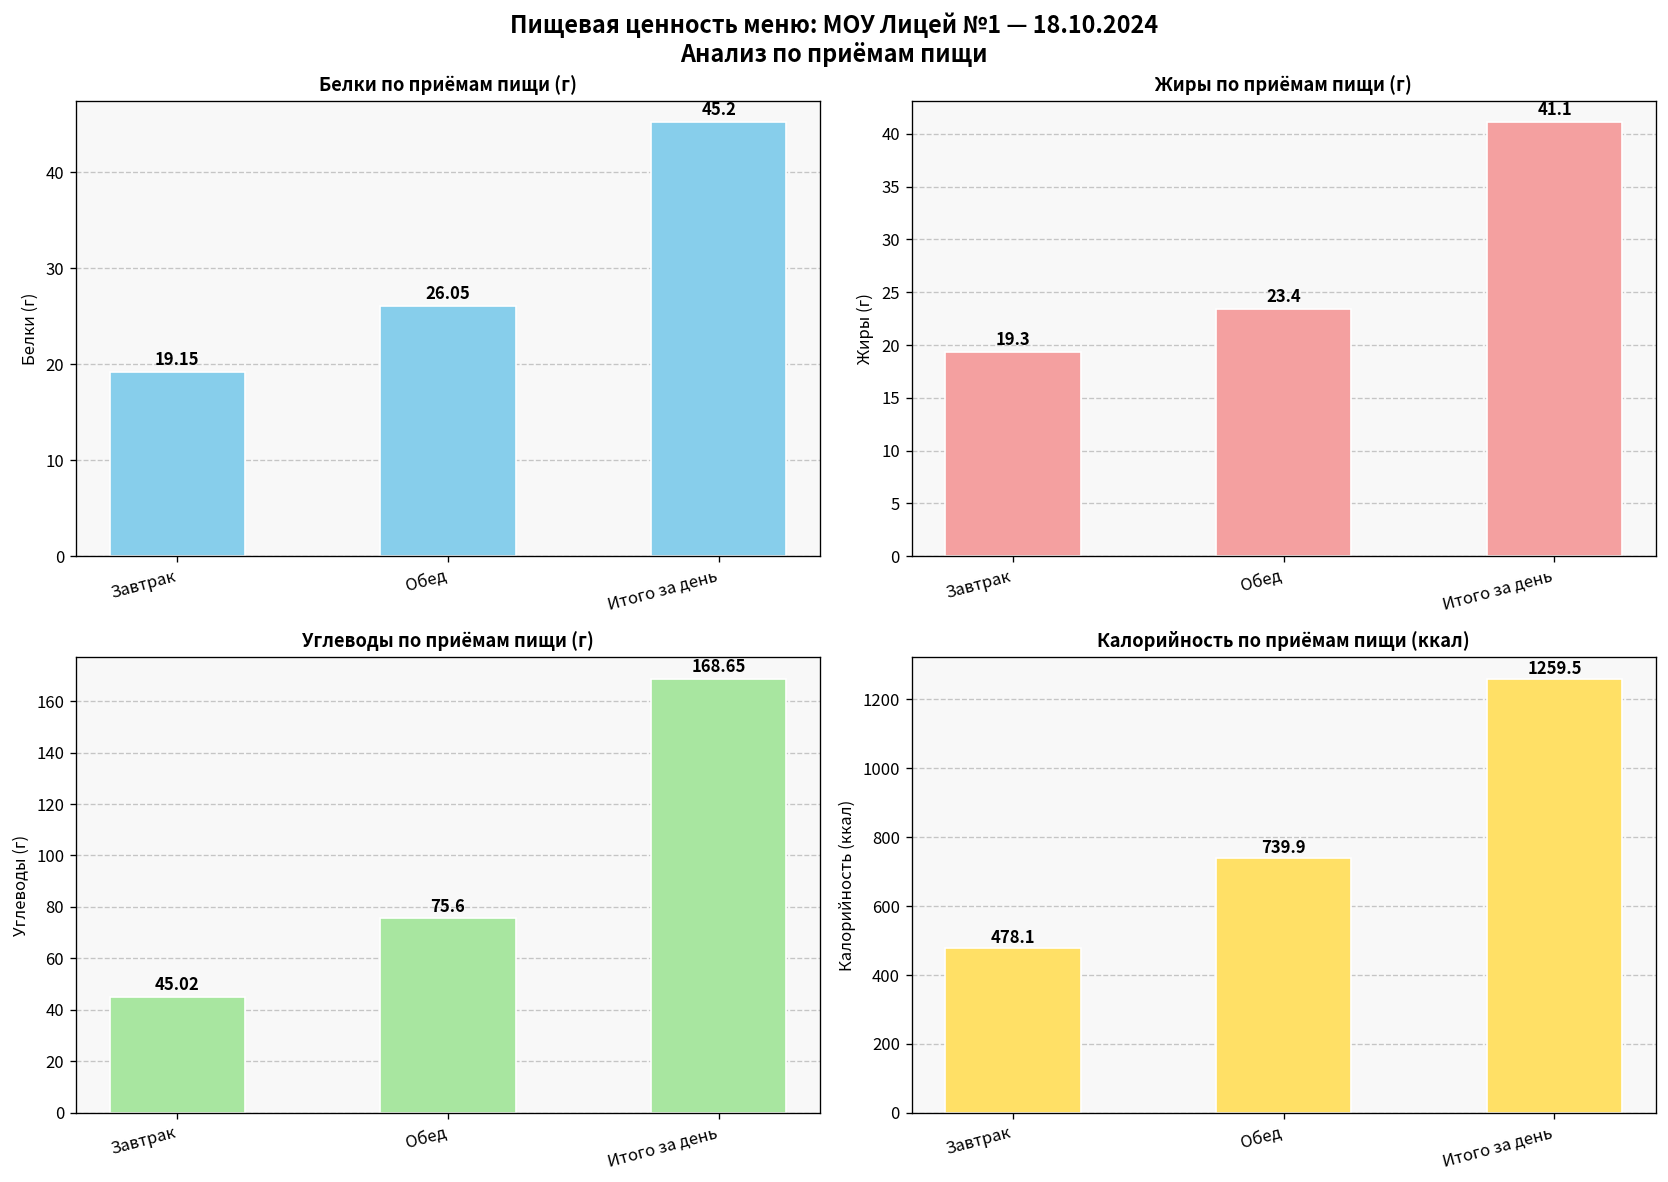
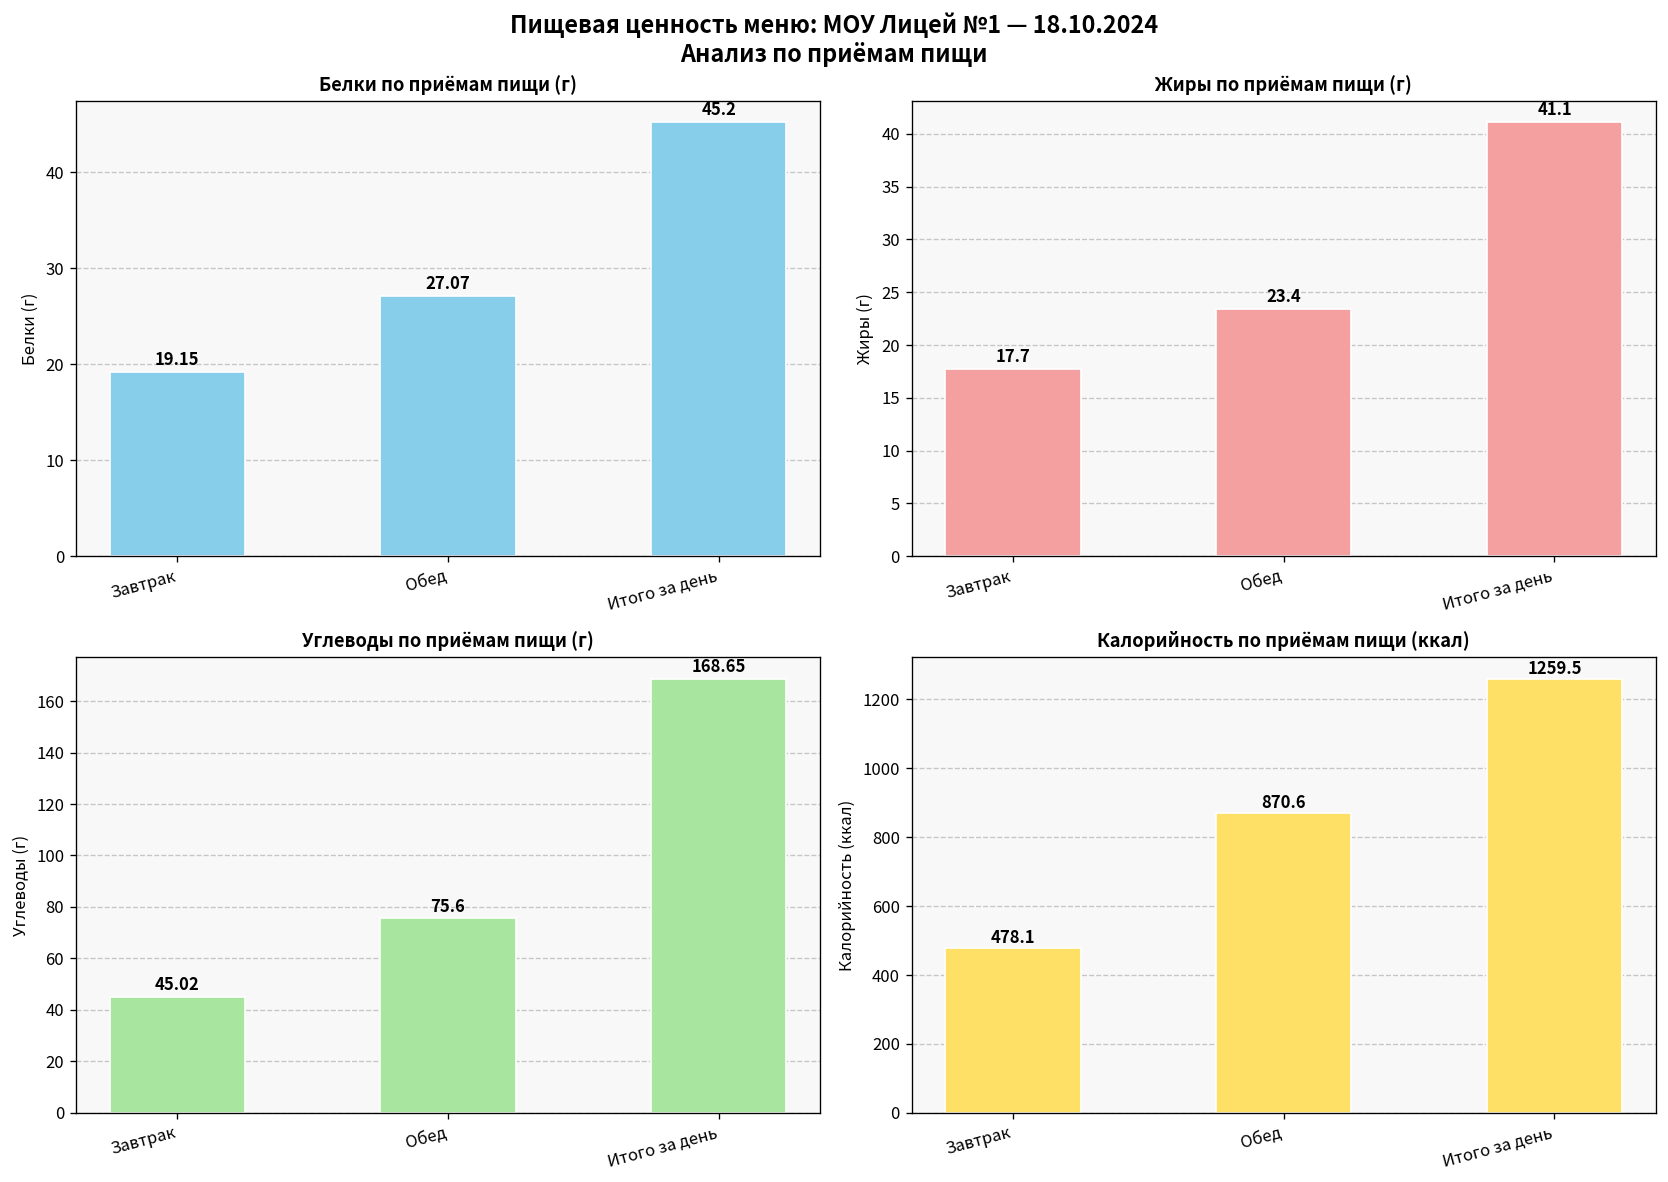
  {
    "Белки по приёмам пищи (г)": {
      "Завтрак": 19.15,
-     "Обед": 26.05,
+     "Обед": 27.07,
      "Итого за день": 45.2
    },
    "Жиры по приёмам пищи (г)": {
-     "Завтрак": 19.3,
+     "Завтрак": 17.7,
      "Обед": 23.4,
      "Итого за день": 41.1
    },
    "Углеводы по приёмам пищи (г)": {
      "Завтрак": 45.02,
      "Обед": 75.6,
      "Итого за день": 168.65
    },
    "Калорийность по приёмам пищи (ккал)": {
      "Завтрак": 478.1,
-     "Обед": 739.9,
+     "Обед": 870.6,
      "Итого за день": 1259.5
    }
  }
